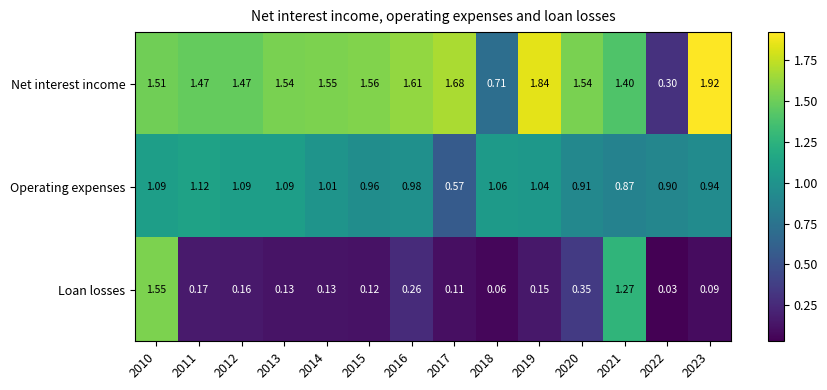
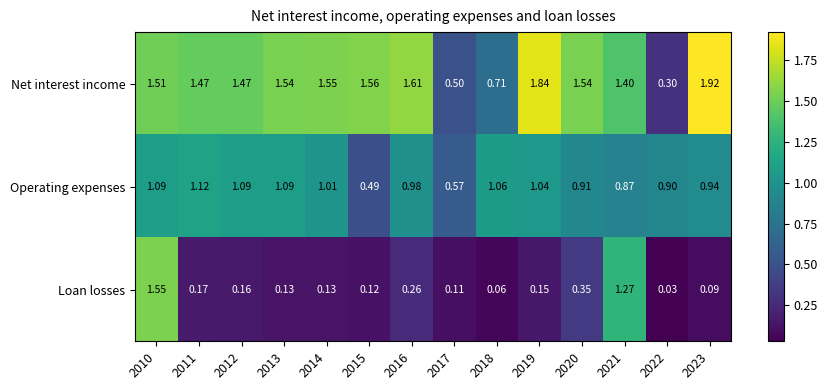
  {
    "Net interest income": {
      "2010": 1.51,
      "2011": 1.47,
      "2012": 1.47,
      "2013": 1.54,
      "2014": 1.55,
      "2015": 1.56,
      "2016": 1.61,
-     "2017": 1.68,
+     "2017": 0.50,
      "2018": 0.71,
      "2019": 1.84,
      "2020": 1.54,
      "2021": 1.40,
      "2022": 0.30,
      "2023": 1.92
    },
    "Operating expenses": {
      "2010": 1.09,
      "2011": 1.12,
      "2012": 1.09,
      "2013": 1.09,
      "2014": 1.01,
-     "2015": 0.96,
+     "2015": 0.49,
      "2016": 0.98,
      "2017": 0.57,
      "2018": 1.06,
      "2019": 1.04,
      "2020": 0.91,
      "2021": 0.87,
      "2022": 0.90,
      "2023": 0.94
    },
    "Loan losses": {
      "2010": 1.55,
      "2011": 0.17,
      "2012": 0.16,
      "2013": 0.13,
      "2014": 0.13,
      "2015": 0.12,
      "2016": 0.26,
      "2017": 0.11,
      "2018": 0.06,
      "2019": 0.15,
      "2020": 0.35,
      "2021": 1.27,
      "2022": 0.03,
      "2023": 0.09
    }
  }
